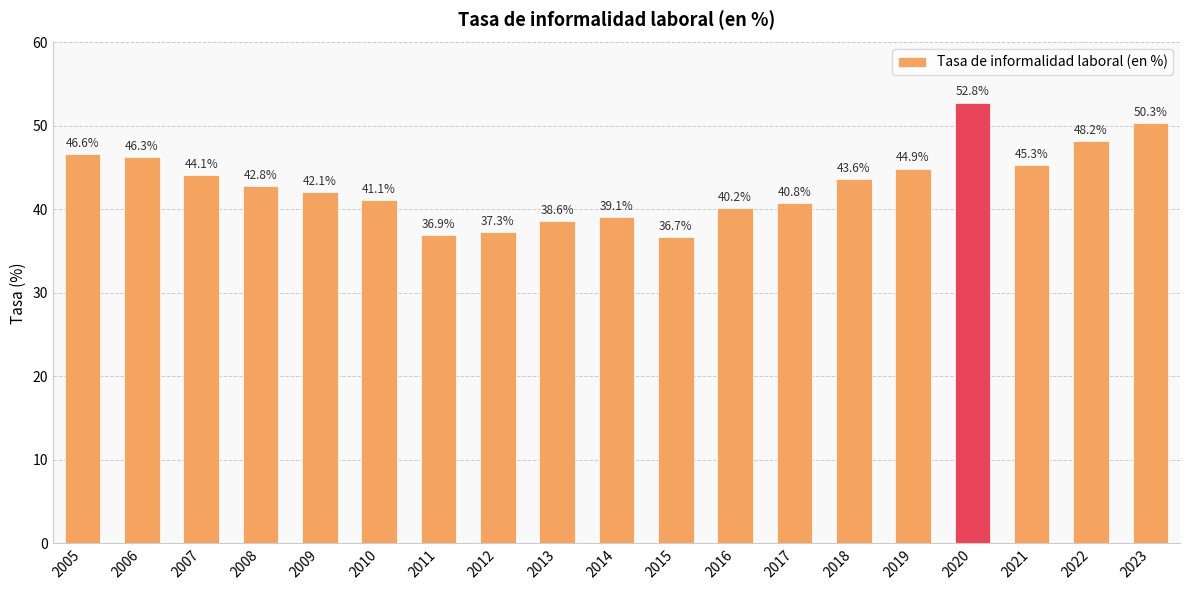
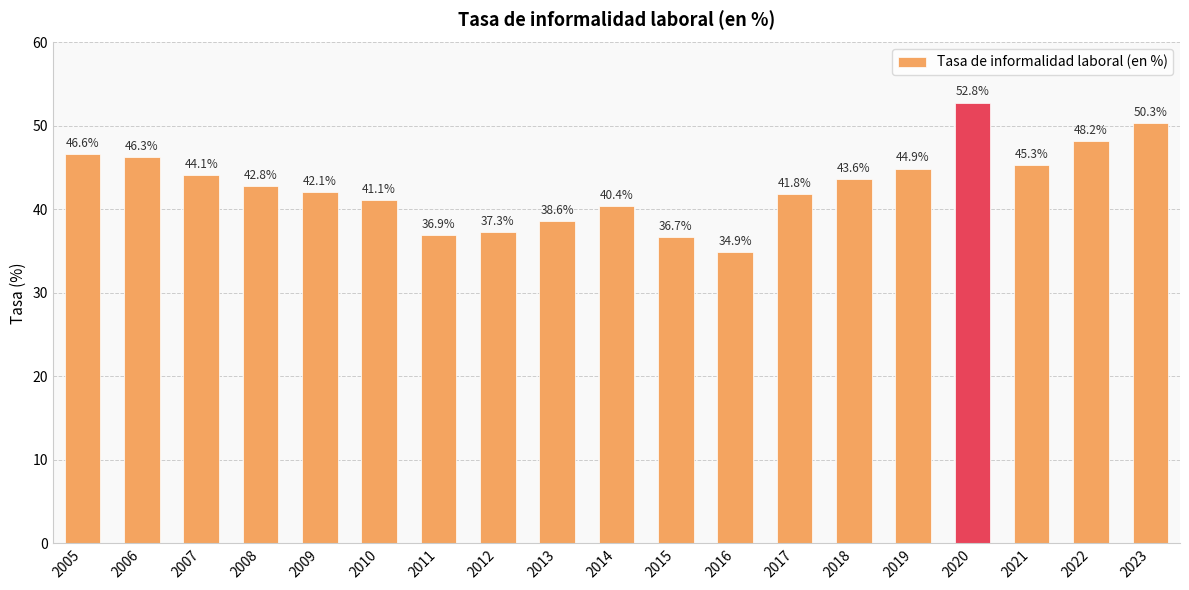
  {
    "2005": "46.6%",
    "2006": "46.3%",
    "2007": "44.1%",
    "2008": "42.8%",
    "2009": "42.1%",
    "2010": "41.1%",
    "2011": "36.9%",
    "2012": "37.3%",
    "2013": "38.6%",
-   "2014": "39.1%",
+   "2014": "40.4%",
    "2015": "36.7%",
-   "2016": "40.2%",
-   "2017": "40.8%",
+   "2016": "34.9%",
+   "2017": "41.8%",
    "2018": "43.6%",
    "2019": "44.9%",
    "2020": "52.8%",
    "2021": "45.3%",
    "2022": "48.2%",
    "2023": "50.3%"
  }
